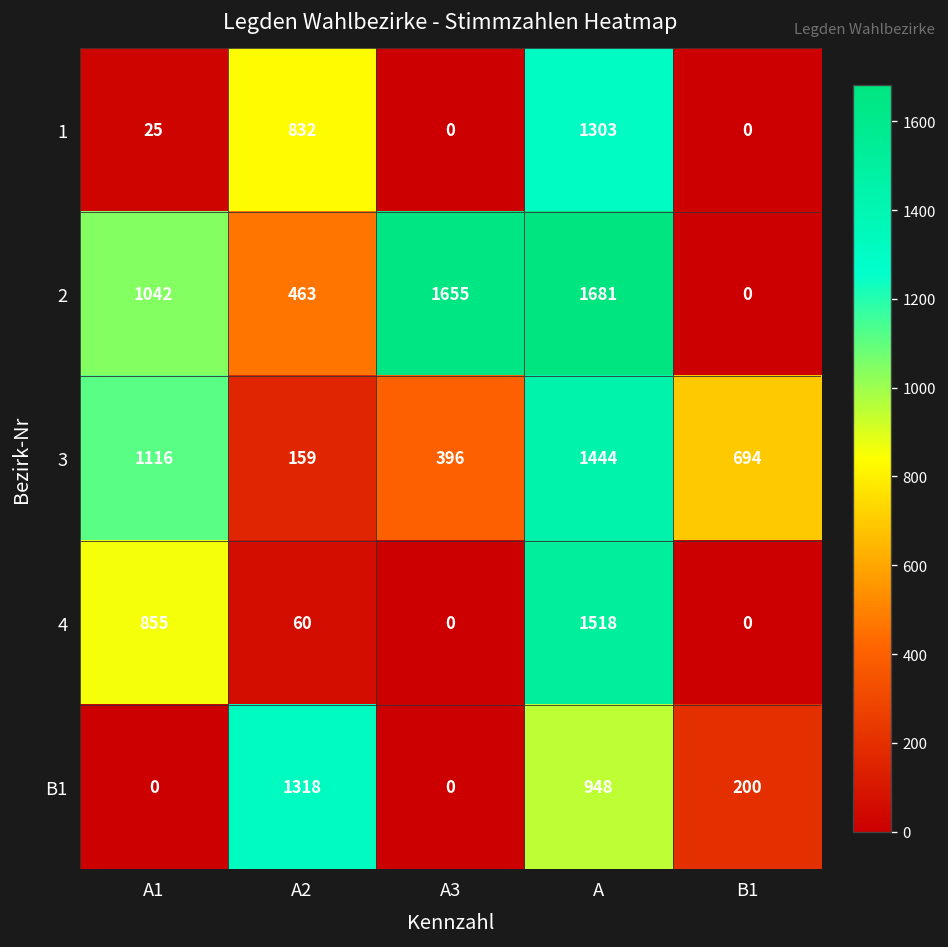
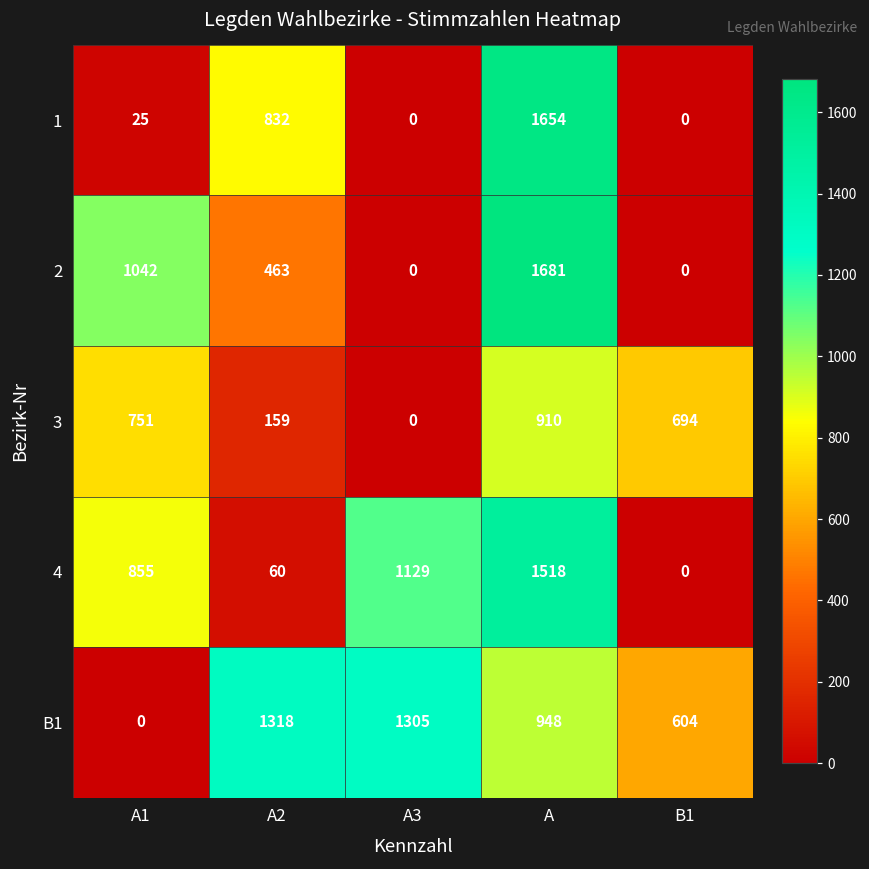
  {
    "1": {
      "A1": 25,
      "A2": 832,
      "A3": 0,
-     "A": 1303,
+     "A": 1654,
      "B1": 0
    },
    "2": {
      "A1": 1042,
      "A2": 463,
-     "A3": 1655,
+     "A3": 0,
      "A": 1681,
      "B1": 0
    },
    "3": {
-     "A1": 1116,
+     "A1": 751,
      "A2": 159,
-     "A3": 396,
-     "A": 1444,
+     "A3": 0,
+     "A": 910,
      "B1": 694
    },
    "4": {
      "A1": 855,
      "A2": 60,
-     "A3": 0,
+     "A3": 1129,
      "A": 1518,
      "B1": 0
    },
    "B1": {
      "A1": 0,
      "A2": 1318,
-     "A3": 0,
+     "A3": 1305,
      "A": 948,
-     "B1": 200
+     "B1": 604
    }
  }
